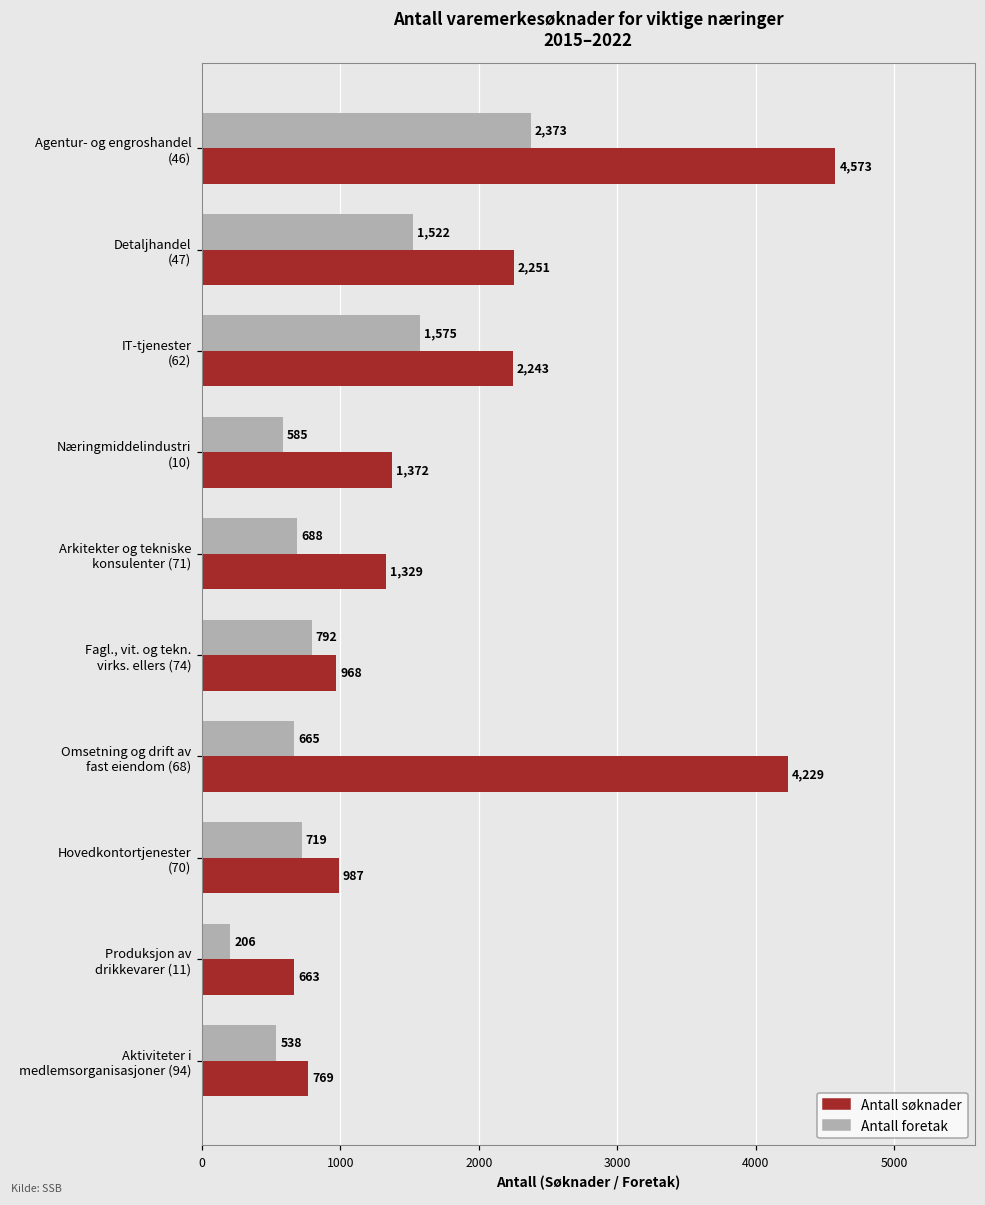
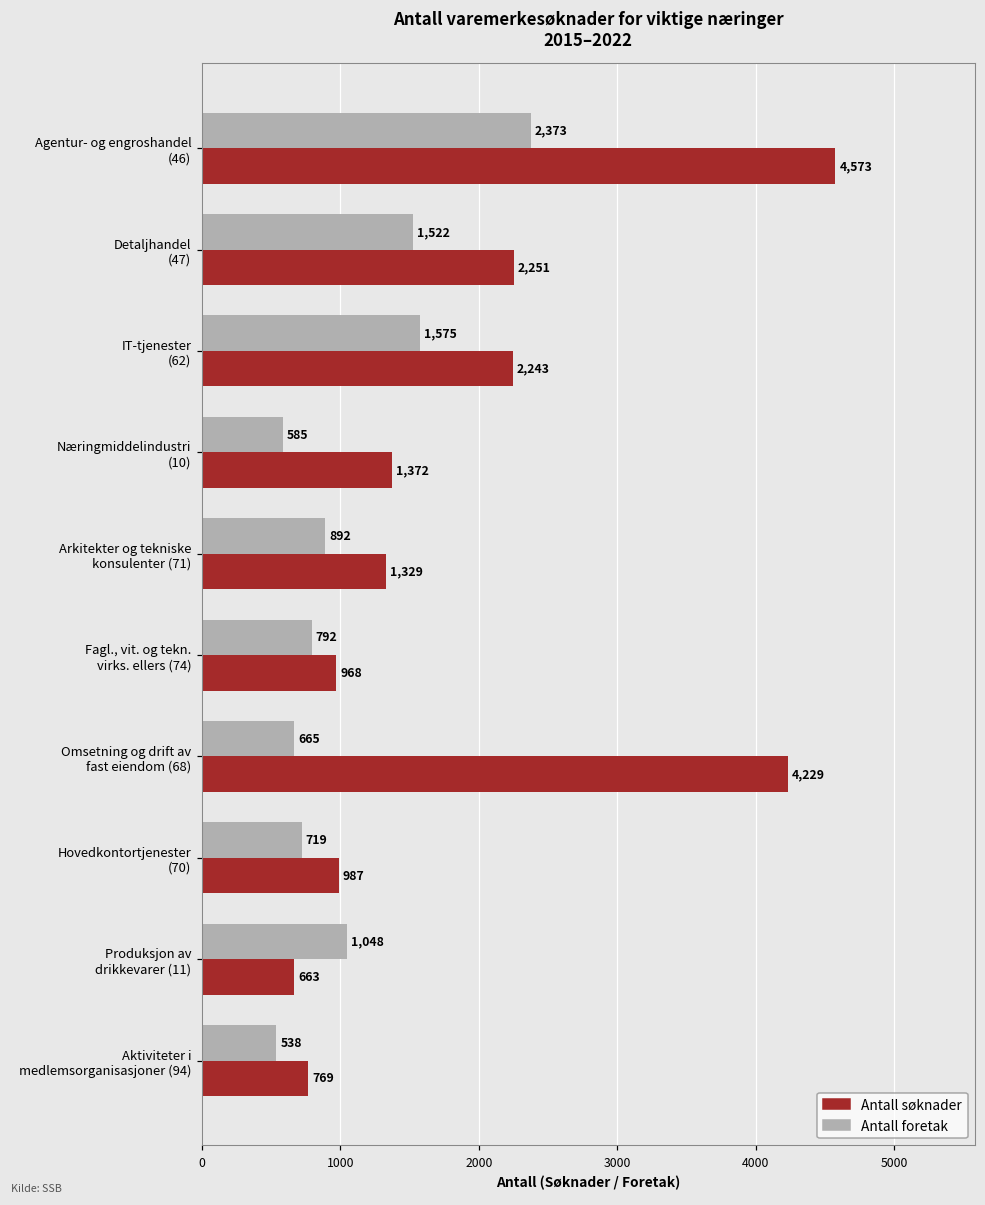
  {
    "Antall søknader": {
      "Agentur- og engroshandel (46)": "4,573",
      "Detaljhandel (47)": "2,251",
      "IT-tjenester (62)": "2,243",
      "Næringmiddelindustri (10)": "1,372",
      "Arkitekter og tekniske konsulenter (71)": "1,329",
      "Fagl., vit. og tekn. virks. ellers (74)": "968",
      "Omsetning og drift av fast eiendom (68)": "4,229",
      "Hovedkontortjenester (70)": "987",
      "Produksjon av drikkevarer (11)": "663",
      "Aktiviteter i medlemsorganisasjoner (94)": "769"
    },
    "Antall foretak": {
      "Agentur- og engroshandel (46)": "2,373",
      "Detaljhandel (47)": "1,522",
      "IT-tjenester (62)": "1,575",
      "Næringmiddelindustri (10)": "585",
-     "Arkitekter og tekniske konsulenter (71)": "688",
+     "Arkitekter og tekniske konsulenter (71)": "892",
      "Fagl., vit. og tekn. virks. ellers (74)": "792",
      "Omsetning og drift av fast eiendom (68)": "665",
      "Hovedkontortjenester (70)": "719",
-     "Produksjon av drikkevarer (11)": "206",
+     "Produksjon av drikkevarer (11)": "1,048",
      "Aktiviteter i medlemsorganisasjoner (94)": "538"
    }
  }
